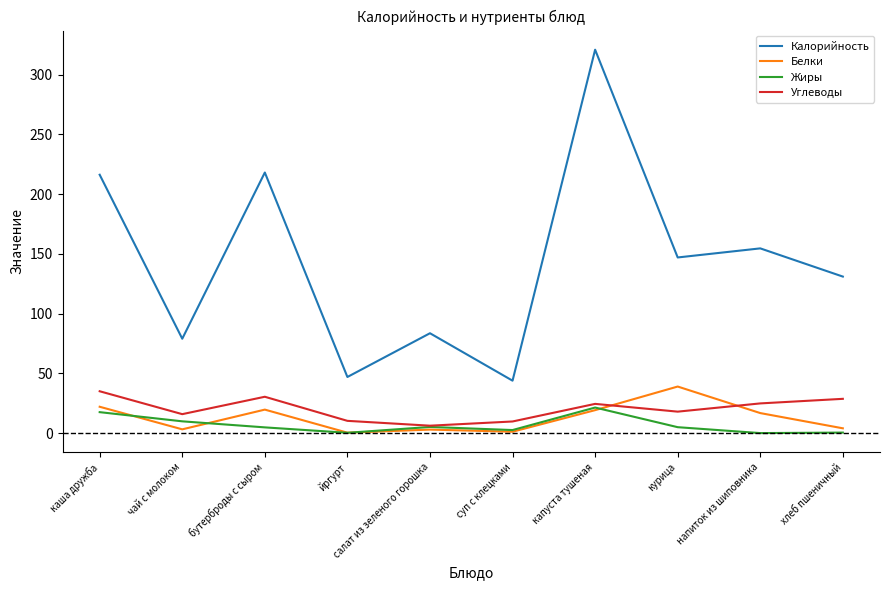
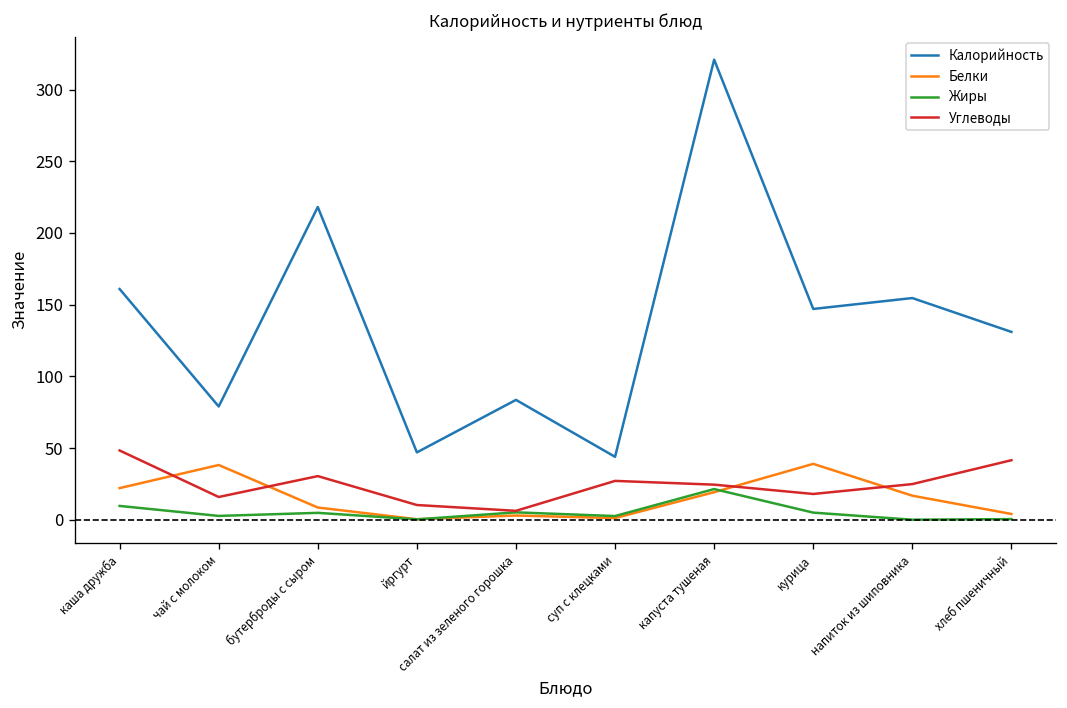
  {
    "Калорийность": {
-     "каша дружба": 216,
+     "каша дружба": 161,
      "чай с молоком": 79,
      "бутерброды с сыром": 218,
      "йргурт": 47,
      "салат из зеленого горошка": 84,
      "суп с клецками": 44,
      "капуста тушеная": 321,
      "курица": 147,
      "напиток из шиповника": 155,
      "хлеб пшеничный": 131
    },
    "Белки": {
      "каша дружба": 22,
-     "чай с молоком": 3,
-     "бутерброды с сыром": 20,
+     "чай с молоком": 38,
+     "бутерброды с сыром": 9,
      "салат из зеленого горошка": 3,
      "капуста тушеная": 19,
      "курица": 39,
      "напиток из шиповника": 17,
      "хлеб пшеничный": 4
    },
    "Жиры": {
-     "каша дружба": 18,
-     "чай с молоком": 10,
+     "каша дружба": 10,
+     "чай с молоком": 3,
      "бутерброды с сыром": 5,
      "капуста тушеная": 21,
      "курица": 5,
      "напиток из шиповника": 0,
      "хлеб пшеничный": 0
    },
    "Углеводы": {
-     "каша дружба": 35,
+     "каша дружба": 48,
      "чай с молоком": 16,
      "бутерброды с сыром": 30,
      "йргурт": 10,
-     "суп с клецками": 10,
+     "суп с клецками": 27,
      "капуста тушеная": 25,
      "курица": 18,
      "напиток из шиповника": 25,
-     "хлеб пшеничный": 29
+     "хлеб пшеничный": 42
    }
  }
